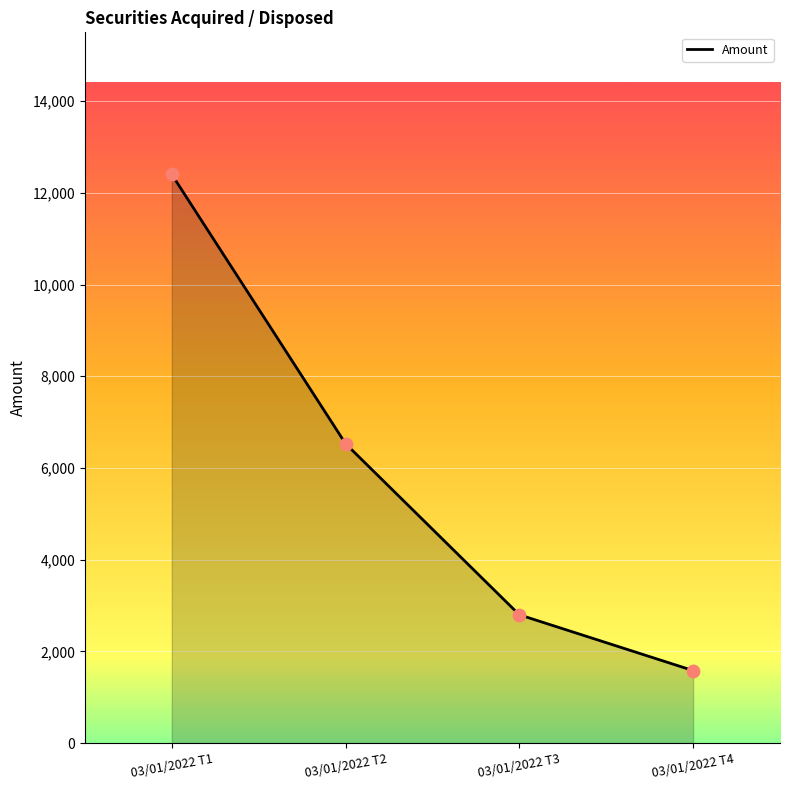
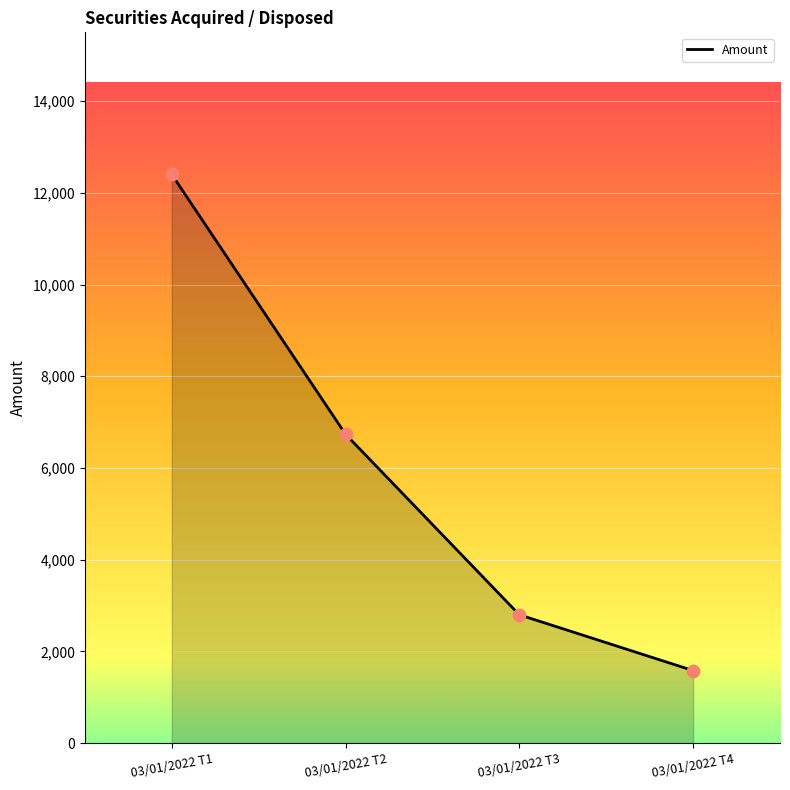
  {
    "03/01/2022 T1": "12,400",
-   "03/01/2022 T2": "6,500",
+   "03/01/2022 T2": "6,700",
    "03/01/2022 T3": "2,800",
    "03/01/2022 T4": "1,600"
  }
